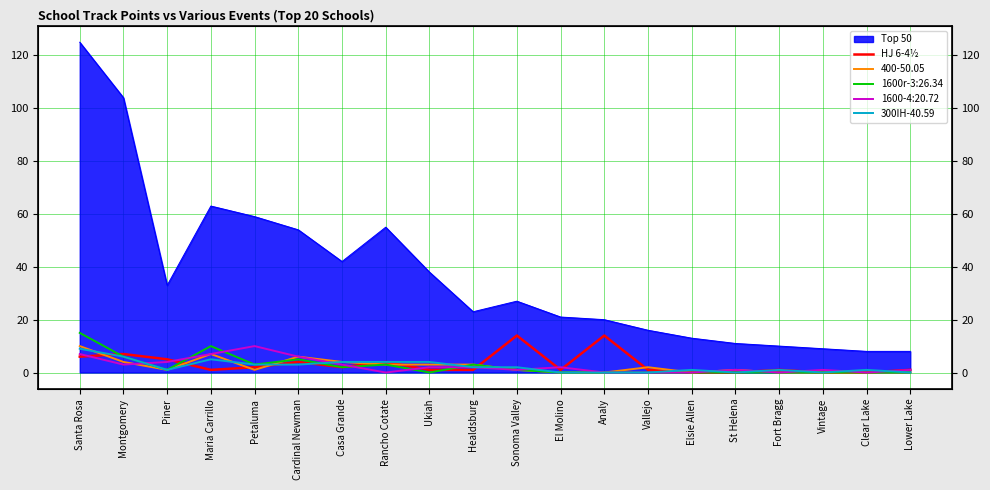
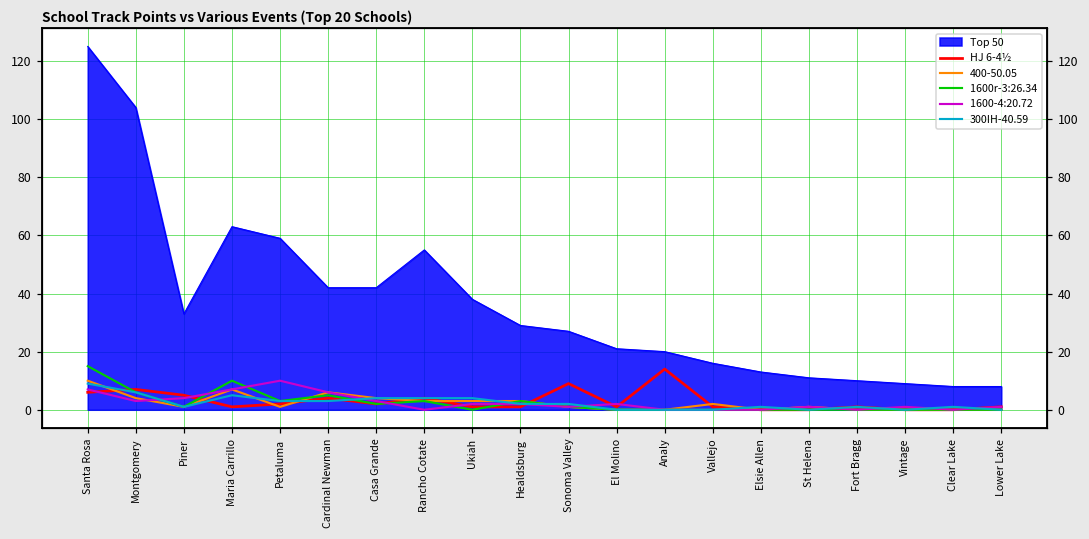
  {
    "Top 50": {
      "Santa Rosa": 125,
      "Montgomery": 104,
      "Piner": 33,
      "Maria Carrillo": 63,
      "Petaluma": 59,
-     "Cardinal Newman": 54,
+     "Cardinal Newman": 42,
      "Casa Grande": 42,
      "Rancho Cotate": 55,
      "Ukiah": 38,
-     "Healdsburg": 23,
+     "Healdsburg": 29,
      "Sonoma Valley": 27,
      "El Molino": 21,
      "Analy": 20,
      "Vallejo": 16,
      "Elsie Allen": 13,
      "St Helena": 11,
      "Fort Bragg": 10,
      "Vintage": 9,
      "Clear Lake": 8,
      "Lower Lake": 8
    },
    "HJ 6-4½": {
      "Santa Rosa": 6,
      "Montgomery": 7,
      "Piner": 5,
      "Maria Carrillo": 1,
      "Petaluma": 2,
      "Cardinal Newman": 4,
      "Ukiah": 1,
      "Healdsburg": 1,
-     "Sonoma Valley": 14,
+     "Sonoma Valley": 9,
      "El Molino": 1,
      "Analy": 14,
      "Vallejo": 1
    },
    "400-50.05": {
      "Santa Rosa": 10,
      "Montgomery": 4,
      "Petaluma": 1,
      "Ukiah": 3,
      "Vallejo": 2
    },
    "1600r-3:26.34": {
      "Santa Rosa": 15,
      "Maria Carrillo": 10,
      "Cardinal Newman": 5,
      "Ukiah": 0
    },
    "1600-4:20.72": {
      "Santa Rosa": 7,
      "Montgomery": 3,
      "Piner": 4,
      "Petaluma": 10,
      "Casa Grande": 3,
      "Rancho Cotate": 0,
      "Ukiah": 2,
      "El Molino": 2,
      "Vintage": 1
    },
    "300IH-40.59": {
      "Santa Rosa": 9,
      "Maria Carrillo": 5,
      "Cardinal Newman": 3,
      "Ukiah": 4,
      "Sonoma Valley": 2,
      "Elsie Allen": 1,
      "Clear Lake": 1
    }
  }
